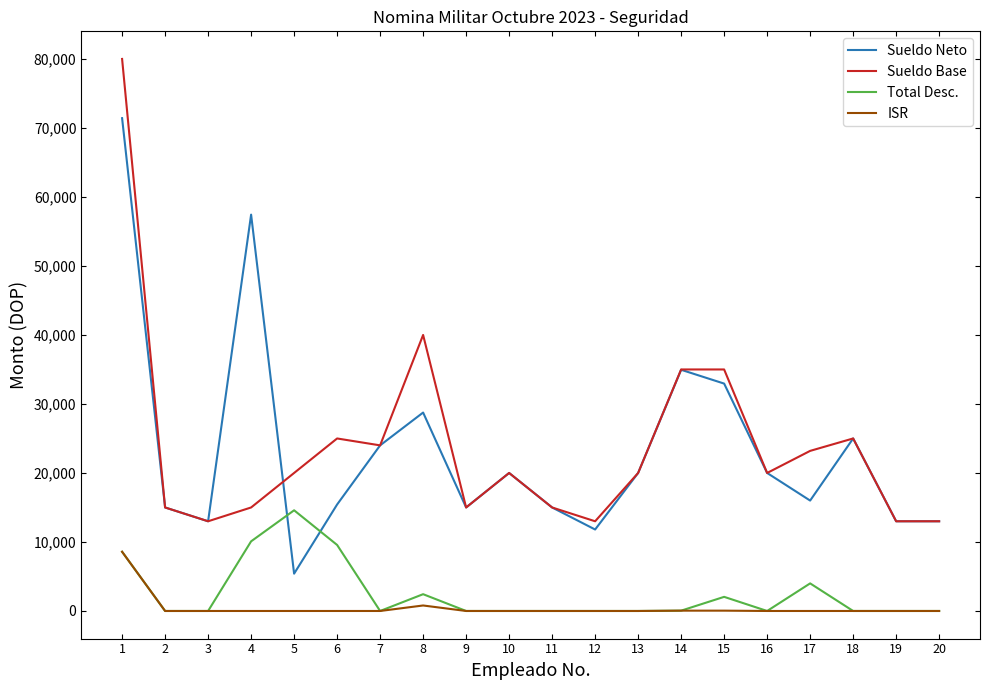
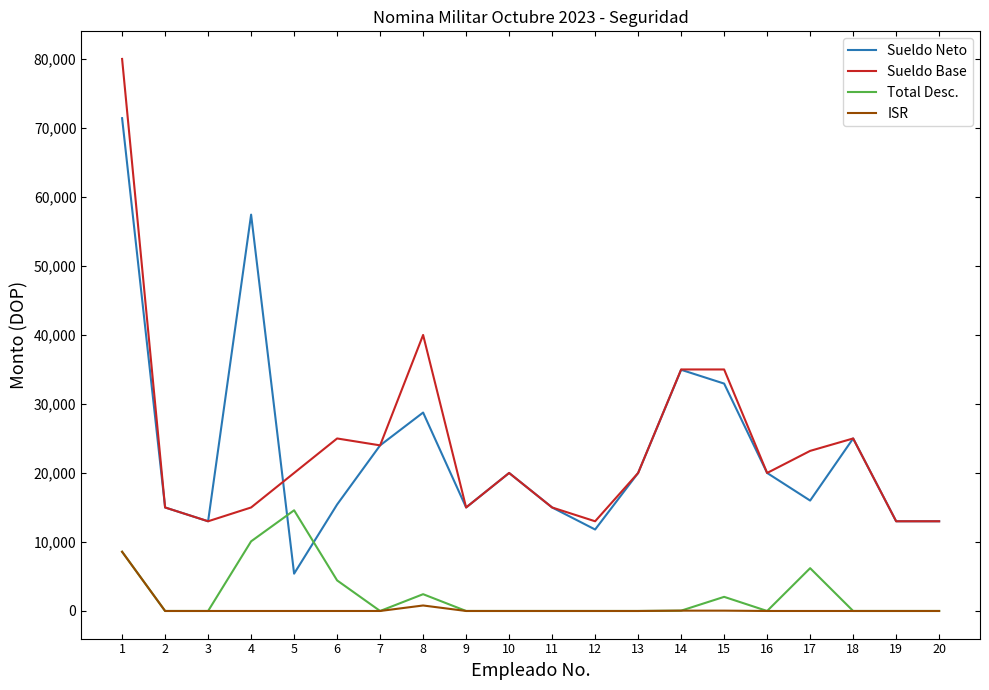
  {
    "Sueldo Neto": {
      "1": "71,000",
      "4": "57,000",
      "5": "5,000",
      "6": "15,000",
      "8": "29,000",
      "12": "12,000",
      "15": "33,000",
      "17": "16,000"
    },
    "Sueldo Base": {
      "1": "80,000",
      "4": "15,000",
      "5": "20,000",
      "6": "25,000",
      "8": "40,000",
      "12": "13,000",
      "15": "35,000",
      "17": "23,000"
    },
    "Total Desc.": {
      "4": "10,000",
      "5": "15,000",
-     "6": "10,000",
+     "6": "4,000",
      "8": "2,000",
      "15": "2,000",
-     "17": "4,000"
+     "17": "6,000"
    },
    "ISR": {
      "4": "0",
      "5": "0",
      "6": "0",
      "8": "1,000",
      "15": "0",
      "17": "0"
    }
  }
